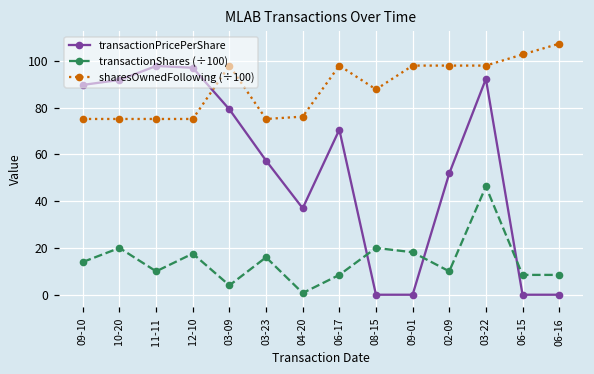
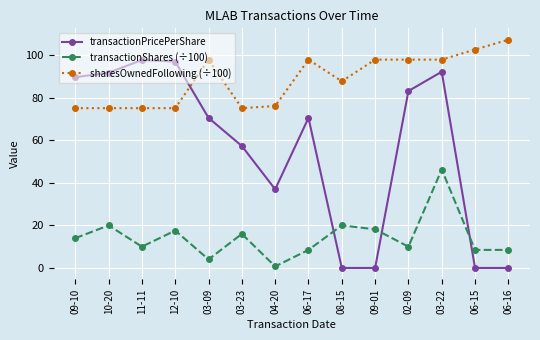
  {
    "transactionPricePerShare": {
-     "03-09": 79,
+     "03-09": 71,
      "03-23": 57,
      "04-20": 37,
      "06-17": 71,
      "08-15": 0,
      "09-01": 0,
-     "02-09": 52,
+     "02-09": 83,
      "03-22": 92,
      "06-15": 0,
      "06-16": 0
    },
    "transactionShares (÷100)": {
      "09-10": 14,
      "10-20": 20,
      "11-11": 10,
      "12-10": 18,
      "03-09": 4,
      "03-23": 16,
      "04-20": 1,
      "06-17": 8,
      "08-15": 20,
      "09-01": 18,
      "02-09": 10,
      "03-22": 46,
      "06-15": 8,
      "06-16": 8
    },
    "sharesOwnedFollowing (÷100)": {
      "09-10": 75,
      "10-20": 75,
      "11-11": 75,
      "12-10": 75,
      "03-23": 75,
      "04-20": 76,
      "06-17": 98,
      "08-15": 88,
      "09-01": 98,
      "02-09": 98,
      "03-22": 98,
      "06-15": 103,
      "06-16": 107
    }
  }
